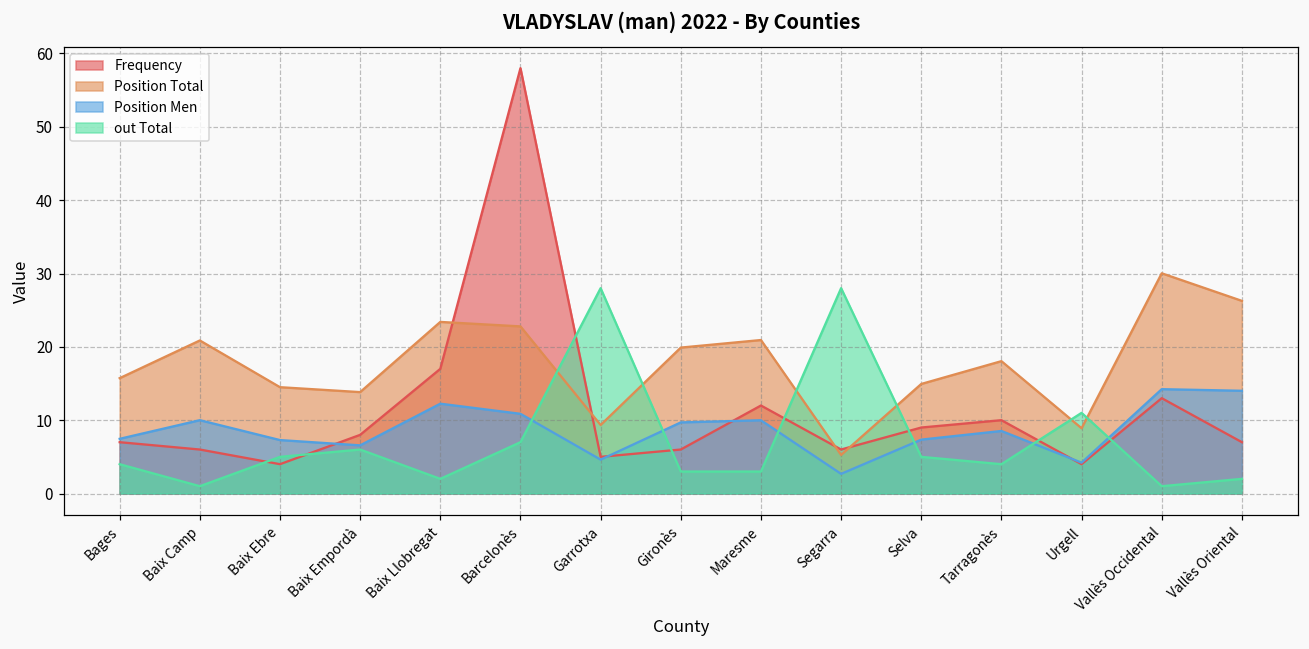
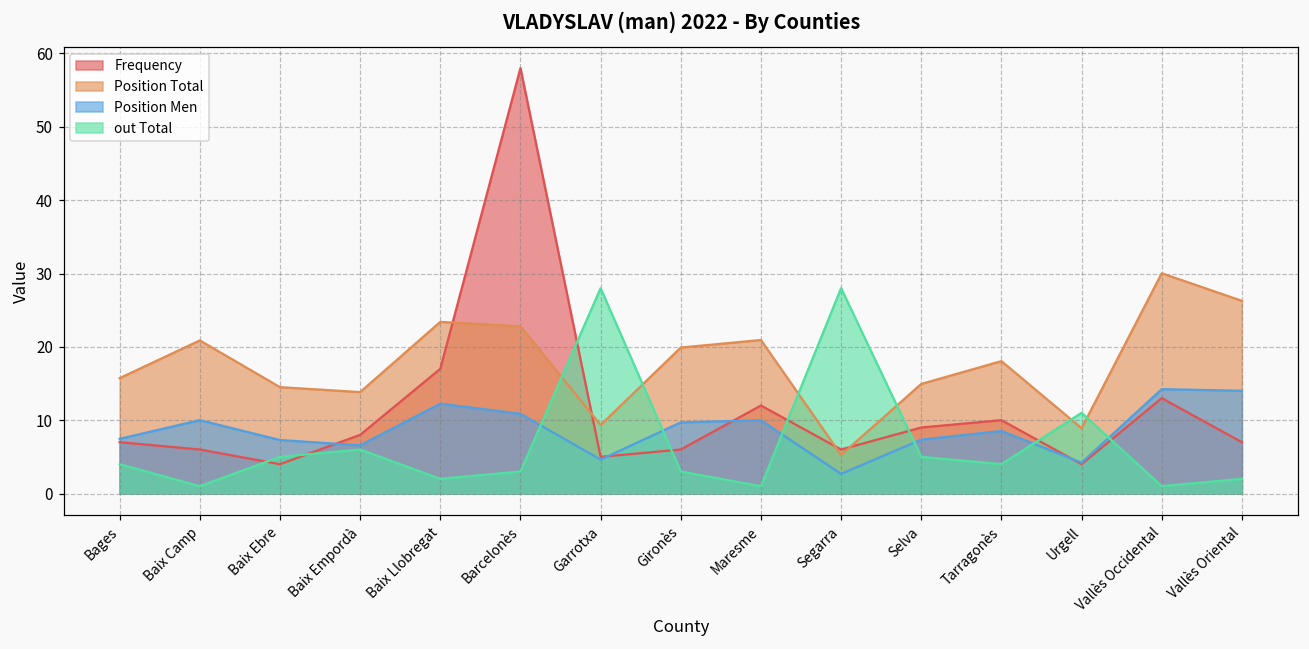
  {
    "Position Men": {
      "Bages": 7,
      "Baix Camp": 10,
      "Baix Ebre": 7,
      "Baix Empordà": 7,
      "Baix Llobregat": 12,
      "Barcelonès": 11,
      "Garrotxa": 5,
      "Gironès": 10,
      "Maresme": 10,
      "Segarra": 3,
      "Selva": 7,
      "Tarragonès": 9,
      "Vallès Occidental": 14,
      "Vallès Oriental": 14
    },
    "out Total": {
      "Bages": 4,
      "Baix Camp": 1,
      "Baix Ebre": 5,
      "Baix Empordà": 6,
      "Baix Llobregat": 2,
-     "Barcelonès": 7,
+     "Barcelonès": 3,
      "Garrotxa": 28,
      "Gironès": 3,
-     "Maresme": 3,
+     "Maresme": 1,
      "Segarra": 28,
      "Selva": 5,
      "Tarragonès": 4,
      "Urgell": 11,
      "Vallès Occidental": 1,
      "Vallès Oriental": 2
    }
  }
